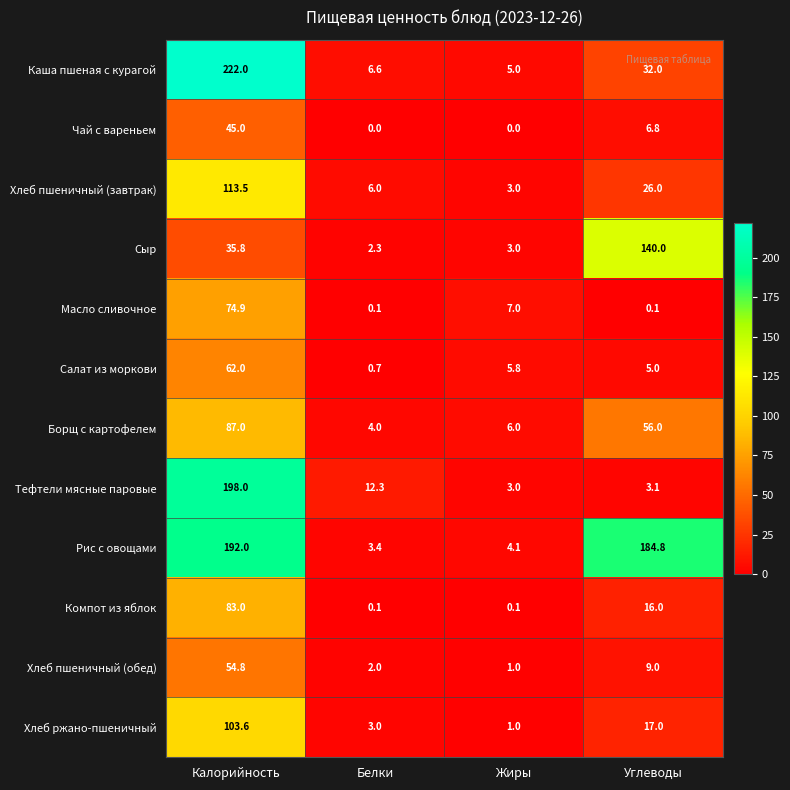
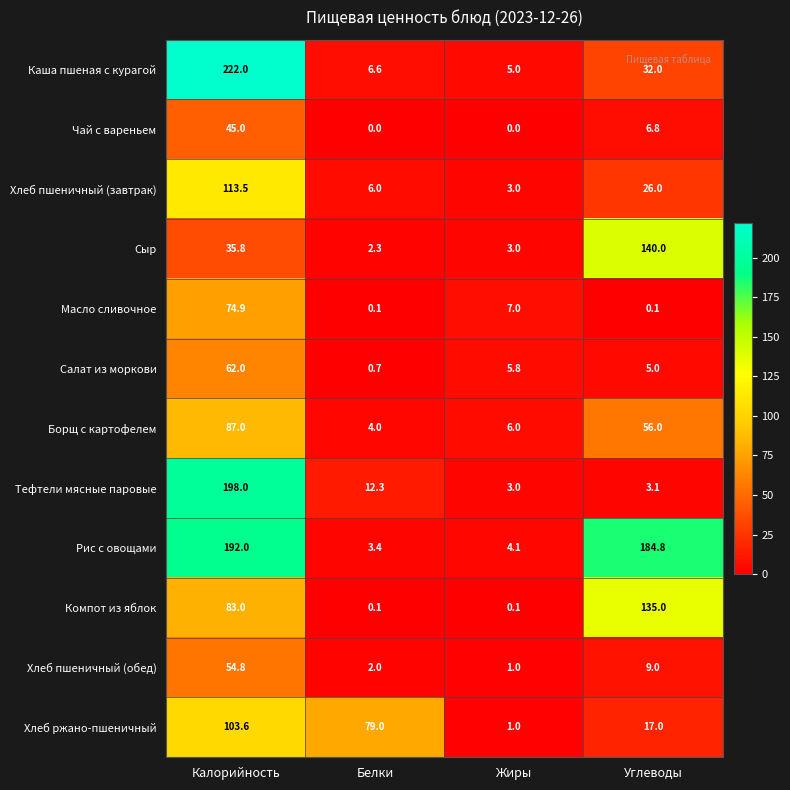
  {
    "Каша пшеная с курагой": {
      "Калорийность": 222.0,
      "Белки": 6.6,
      "Жиры": 5.0
    },
    "Чай с вареньем": {
      "Калорийность": 45.0,
      "Белки": 0.0,
      "Жиры": 0.0,
      "Углеводы": 6.8
    },
    "Хлеб пшеничный (завтрак)": {
      "Калорийность": 113.5,
      "Белки": 6.0,
      "Жиры": 3.0,
      "Углеводы": 26.0
    },
    "Сыр": {
      "Калорийность": 35.8,
      "Белки": 2.3,
      "Жиры": 3.0,
      "Углеводы": 140.0
    },
    "Масло сливочное": {
      "Калорийность": 74.9,
      "Белки": 0.1,
      "Жиры": 7.0,
      "Углеводы": 0.1
    },
    "Салат из моркови": {
      "Калорийность": 62.0,
      "Белки": 0.7,
      "Жиры": 5.8,
      "Углеводы": 5.0
    },
    "Борщ с картофелем": {
      "Калорийность": 87.0,
      "Белки": 4.0,
      "Жиры": 6.0,
      "Углеводы": 56.0
    },
    "Тефтели мясные паровые": {
      "Калорийность": 198.0,
      "Белки": 12.3,
      "Жиры": 3.0,
      "Углеводы": 3.1
    },
    "Рис с овощами": {
      "Калорийность": 192.0,
      "Белки": 3.4,
      "Жиры": 4.1,
      "Углеводы": 184.8
    },
    "Компот из яблок": {
      "Калорийность": 83.0,
      "Белки": 0.1,
      "Жиры": 0.1,
-     "Углеводы": 16.0
+     "Углеводы": 135.0
    },
    "Хлеб пшеничный (обед)": {
      "Калорийность": 54.8,
      "Белки": 2.0,
      "Жиры": 1.0,
      "Углеводы": 9.0
    },
    "Хлеб ржано-пшеничный": {
      "Калорийность": 103.6,
-     "Белки": 3.0,
+     "Белки": 79.0,
      "Жиры": 1.0,
      "Углеводы": 17.0
    }
  }
